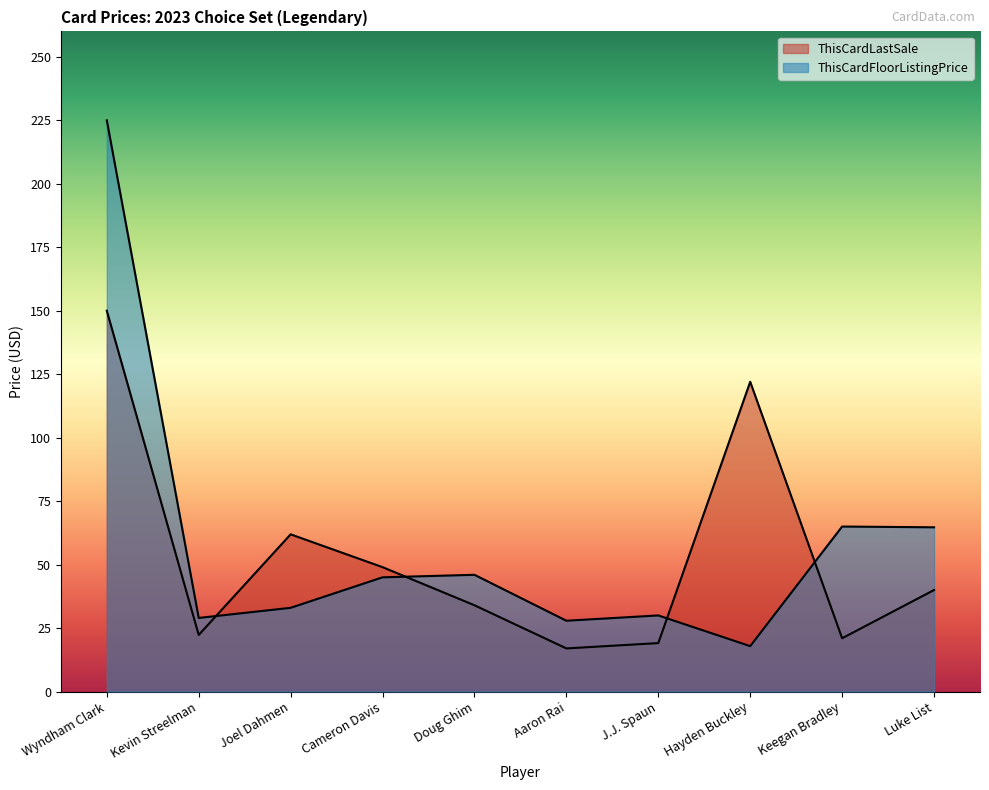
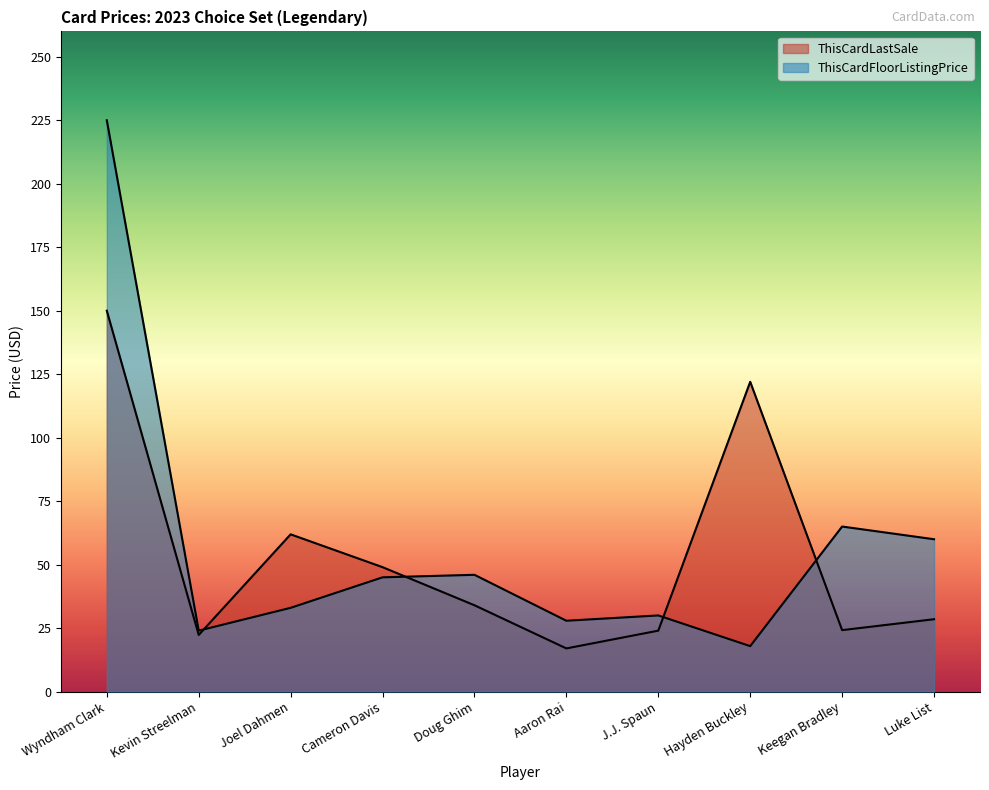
  {
    "ThisCardLastSale": {
      "Wyndham Clark": 150,
      "Kevin Streelman": 22,
      "Joel Dahmen": 62,
      "Cameron Davis": 49,
      "Doug Ghim": 34,
      "Aaron Rai": 17,
-     "J.J. Spaun": 19,
+     "J.J. Spaun": 24,
      "Hayden Buckley": 122,
-     "Keegan Bradley": 21,
-     "Luke List": 40
+     "Keegan Bradley": 24,
+     "Luke List": 29
    },
    "ThisCardFloorListingPrice": {
      "Wyndham Clark": 225,
-     "Kevin Streelman": 29,
+     "Kevin Streelman": 24,
      "Joel Dahmen": 33,
      "Cameron Davis": 45,
      "Doug Ghim": 46,
      "Aaron Rai": 28,
      "J.J. Spaun": 30,
      "Hayden Buckley": 18,
      "Keegan Bradley": 65,
-     "Luke List": 65
+     "Luke List": 60
    }
  }
